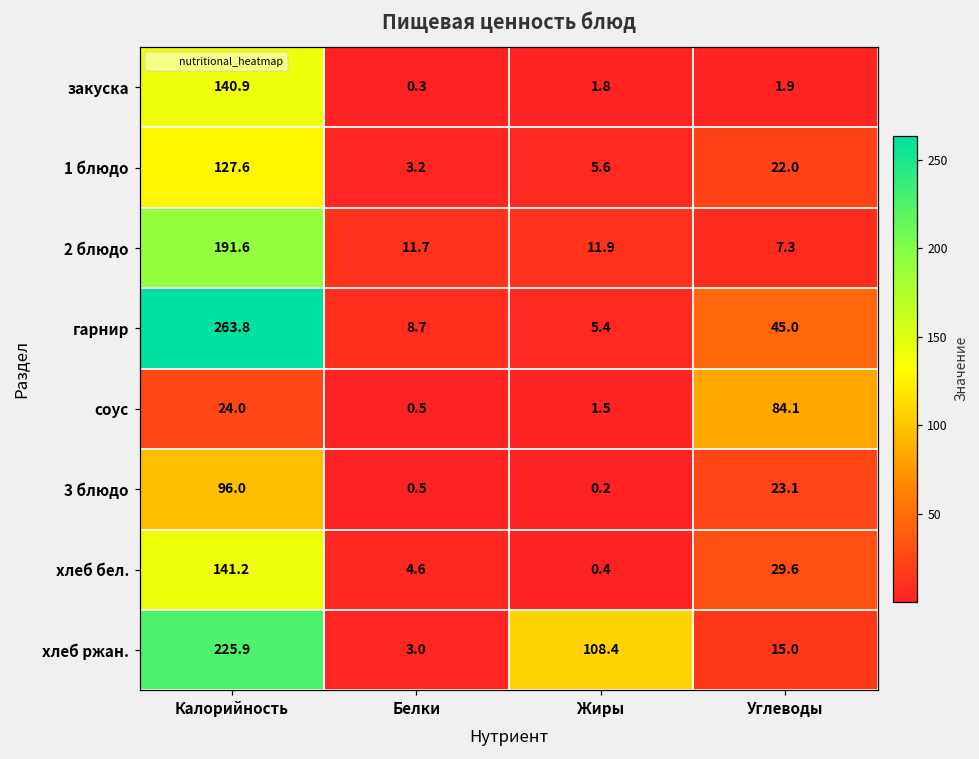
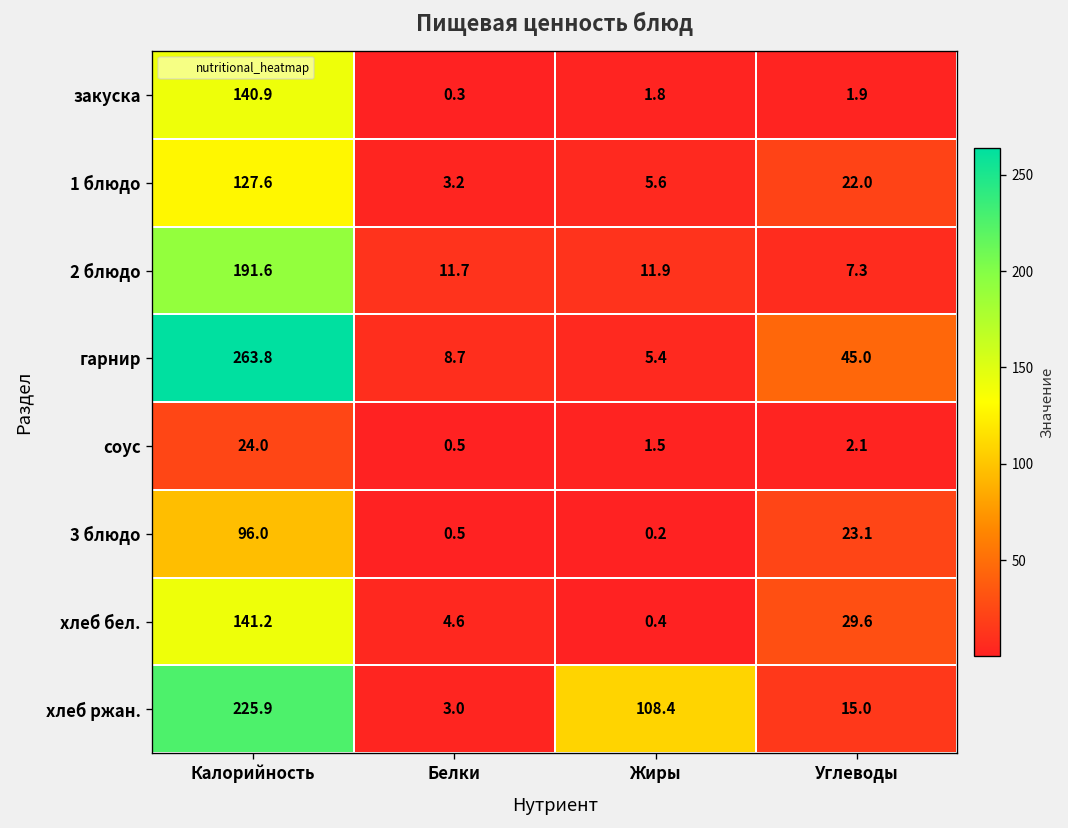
  {
    "закуска": {
      "Калорийность": 140.9,
      "Белки": 0.3,
      "Жиры": 1.8,
      "Углеводы": 1.9
    },
    "1 блюдо": {
      "Калорийность": 127.6,
      "Белки": 3.2,
      "Жиры": 5.6,
      "Углеводы": 22.0
    },
    "2 блюдо": {
      "Калорийность": 191.6,
      "Белки": 11.7,
      "Жиры": 11.9,
      "Углеводы": 7.3
    },
    "гарнир": {
      "Калорийность": 263.8,
      "Белки": 8.7,
      "Жиры": 5.4,
      "Углеводы": 45.0
    },
    "соус": {
      "Калорийность": 24.0,
      "Белки": 0.5,
      "Жиры": 1.5,
-     "Углеводы": 84.1
+     "Углеводы": 2.1
    },
    "3 блюдо": {
      "Калорийность": 96.0,
      "Белки": 0.5,
      "Жиры": 0.2,
      "Углеводы": 23.1
    },
    "хлеб бел.": {
      "Калорийность": 141.2,
      "Белки": 4.6,
      "Жиры": 0.4,
      "Углеводы": 29.6
    },
    "хлеб ржан.": {
      "Калорийность": 225.9,
      "Белки": 3.0,
      "Жиры": 108.4,
      "Углеводы": 15.0
    }
  }
